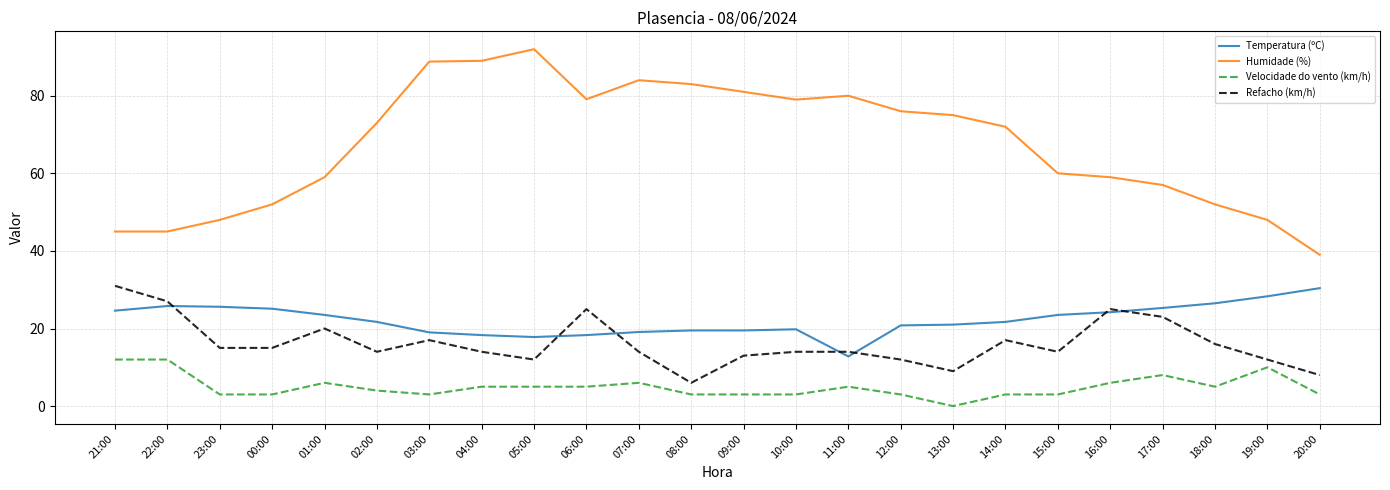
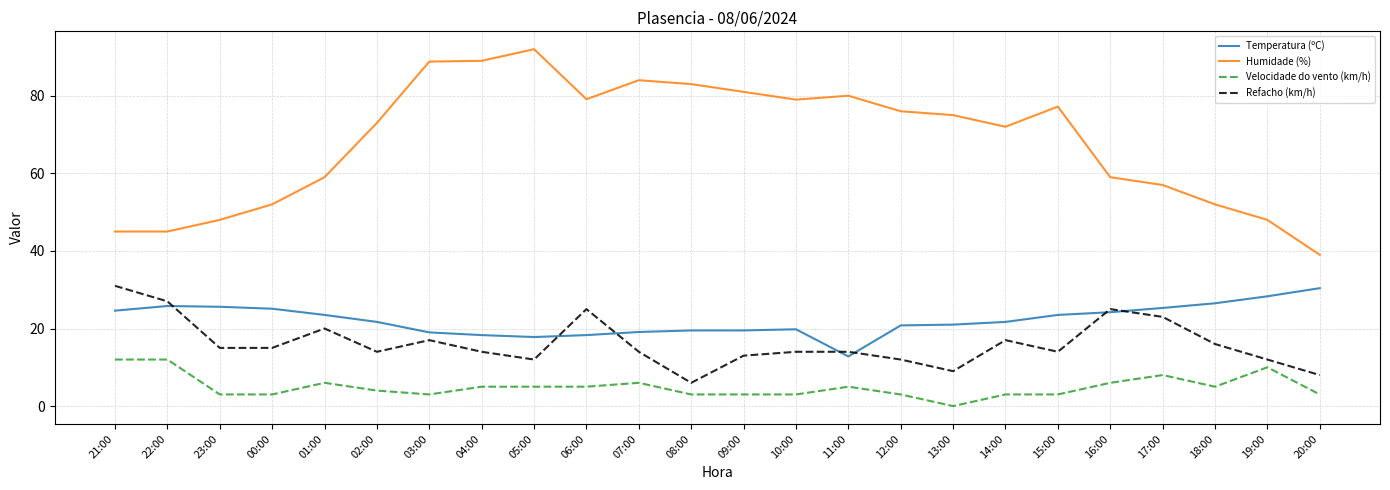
  {
    "Temperatura (ºC)": {
      "21:00": 25,
      "22:00": 26,
      "23:00": 26,
      "00:00": 25,
      "01:00": 24,
      "02:00": 22,
      "03:00": 19,
      "04:00": 18,
      "05:00": 18,
      "06:00": 18,
      "07:00": 19,
      "08:00": 20,
      "09:00": 20,
      "10:00": 20,
      "11:00": 13,
      "12:00": 21,
      "13:00": 21,
      "14:00": 22,
      "15:00": 24,
      "16:00": 24,
      "17:00": 25,
      "18:00": 27,
      "19:00": 28,
      "20:00": 30
    },
    "Humidade (%)": {
      "21:00": 45,
      "22:00": 45,
      "23:00": 48,
      "00:00": 52,
      "01:00": 59,
      "02:00": 73,
      "03:00": 89,
      "04:00": 89,
      "05:00": 92,
      "06:00": 79,
      "07:00": 84,
      "08:00": 83,
      "09:00": 81,
      "10:00": 79,
      "11:00": 80,
      "12:00": 76,
      "13:00": 75,
      "14:00": 72,
-     "15:00": 60,
+     "15:00": 77,
      "16:00": 59,
      "17:00": 57,
      "18:00": 52,
      "19:00": 48,
      "20:00": 39
    },
    "Velocidade do vento (km/h)": {
      "21:00": 12,
      "22:00": 12,
      "23:00": 3,
      "00:00": 3,
      "01:00": 6,
      "02:00": 4,
      "03:00": 3,
      "04:00": 5,
      "05:00": 5,
      "06:00": 5,
      "07:00": 6,
      "08:00": 3,
      "09:00": 3,
      "10:00": 3,
      "11:00": 5,
      "12:00": 3,
      "13:00": 0,
      "14:00": 3,
      "15:00": 3,
      "16:00": 6,
      "17:00": 8,
      "18:00": 5,
      "19:00": 10,
      "20:00": 3
    },
    "Refacho (km/h)": {
      "21:00": 31,
      "22:00": 27,
      "23:00": 15,
      "00:00": 15,
      "01:00": 20,
      "02:00": 14,
      "03:00": 17,
      "04:00": 14,
      "05:00": 12,
      "06:00": 25,
      "07:00": 14,
      "08:00": 6,
      "09:00": 13,
      "10:00": 14,
      "11:00": 14,
      "12:00": 12,
      "13:00": 9,
      "14:00": 17,
      "15:00": 14,
      "16:00": 25,
      "17:00": 23,
      "18:00": 16,
      "19:00": 12,
      "20:00": 8
    }
  }
